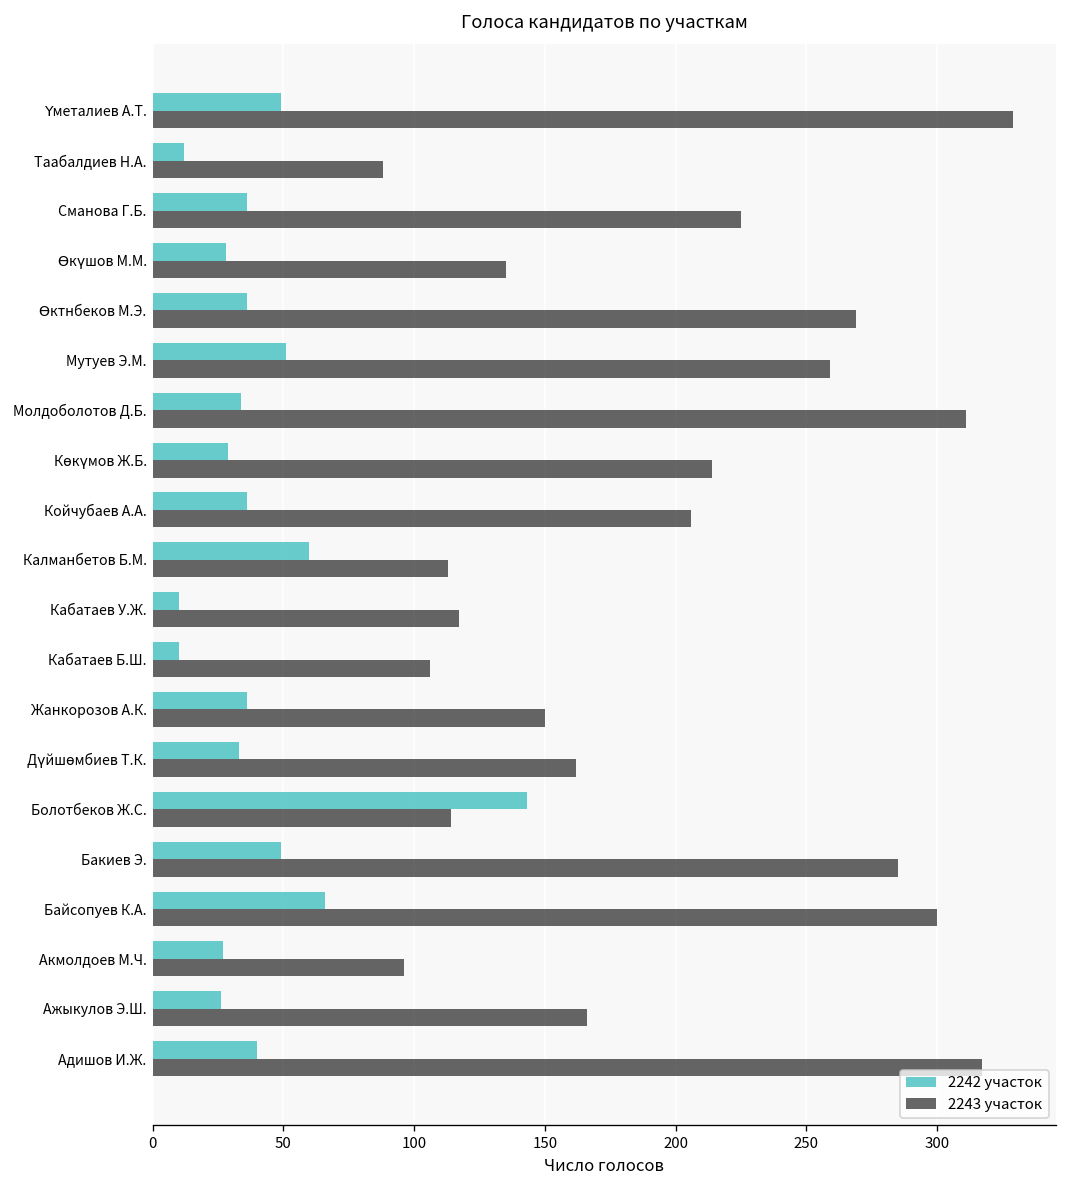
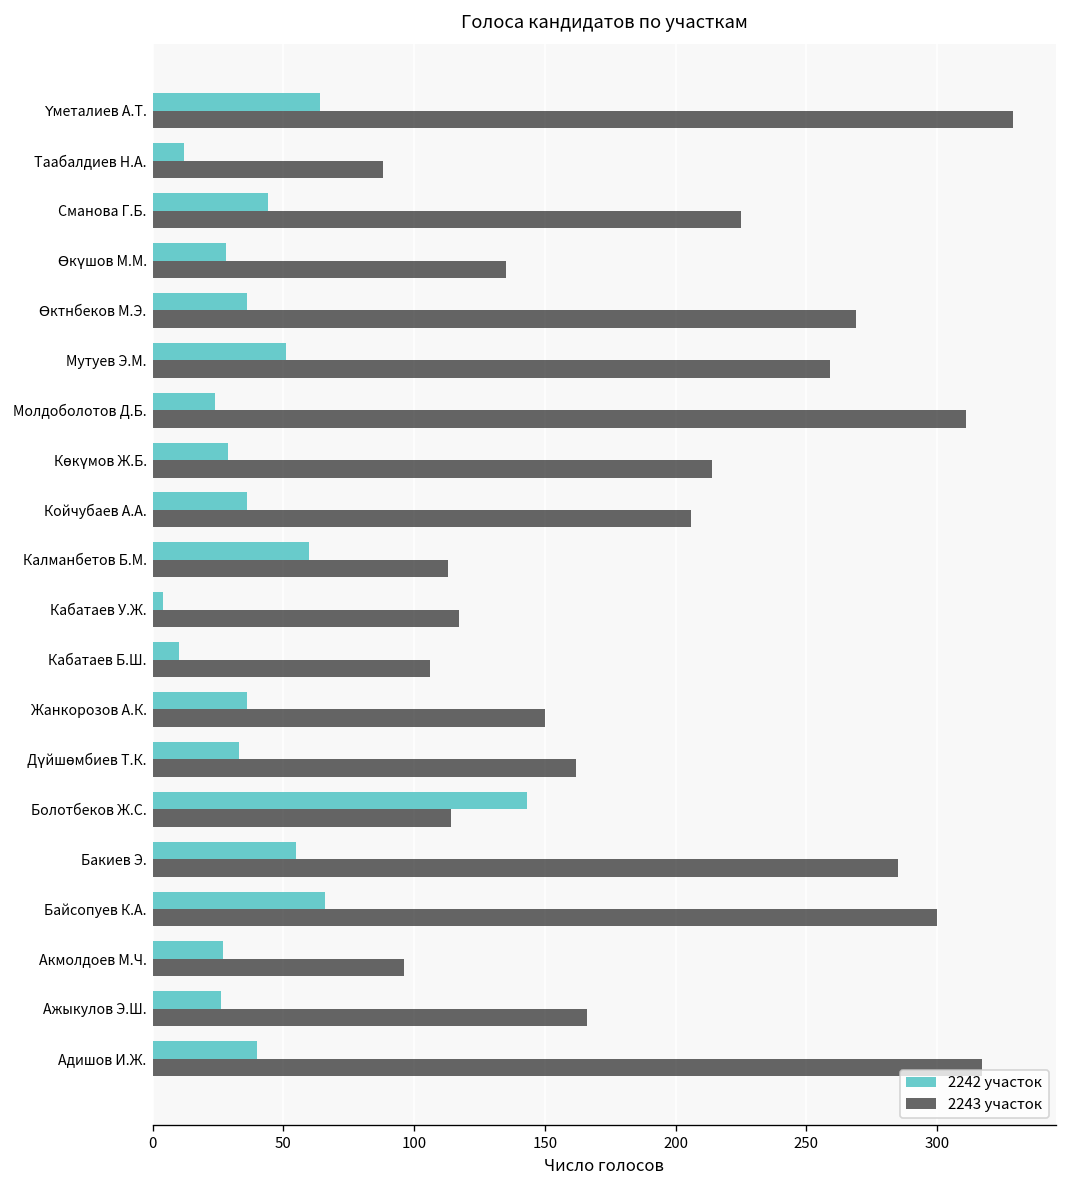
  {
    "2242 участок": {
-     "Үметалиев А.Т.": 49,
+     "Үметалиев А.Т.": 64,
      "Таабалдиев Н.А.": 12,
-     "Сманова Г.Б.": 36,
+     "Сманова Г.Б.": 44,
      "Өкүшов М.М.": 28,
      "Өктнбеков М.Э.": 36,
      "Мутуев Э.М.": 51,
-     "Молдоболотов Д.Б.": 34,
+     "Молдоболотов Д.Б.": 24,
      "Көкүмов Ж.Б.": 29,
      "Койчубаев А.А.": 36,
      "Калманбетов Б.М.": 60,
-     "Кабатаев У.Ж.": 10,
+     "Кабатаев У.Ж.": 4,
      "Кабатаев Б.Ш.": 10,
      "Жанкорозов А.К.": 36,
      "Дүйшөмбиев Т.К.": 33,
      "Болотбеков Ж.С.": 143,
-     "Бакиев Э.": 49,
+     "Бакиев Э.": 55,
      "Байсопуев К.А.": 66,
      "Акмолдоев М.Ч.": 27,
      "Ажыкулов Э.Ш.": 26,
      "Адишов И.Ж.": 40
    },
    "2243 участок": {
      "Үметалиев А.Т.": 329,
      "Таабалдиев Н.А.": 88,
      "Сманова Г.Б.": 225,
      "Өкүшов М.М.": 135,
      "Өктнбеков М.Э.": 269,
      "Мутуев Э.М.": 259,
      "Молдоболотов Д.Б.": 311,
      "Көкүмов Ж.Б.": 214,
      "Койчубаев А.А.": 206,
      "Калманбетов Б.М.": 113,
      "Кабатаев У.Ж.": 117,
      "Кабатаев Б.Ш.": 106,
      "Жанкорозов А.К.": 150,
      "Дүйшөмбиев Т.К.": 162,
      "Болотбеков Ж.С.": 114,
      "Бакиев Э.": 285,
      "Байсопуев К.А.": 300,
      "Акмолдоев М.Ч.": 96,
      "Ажыкулов Э.Ш.": 166
    }
  }
